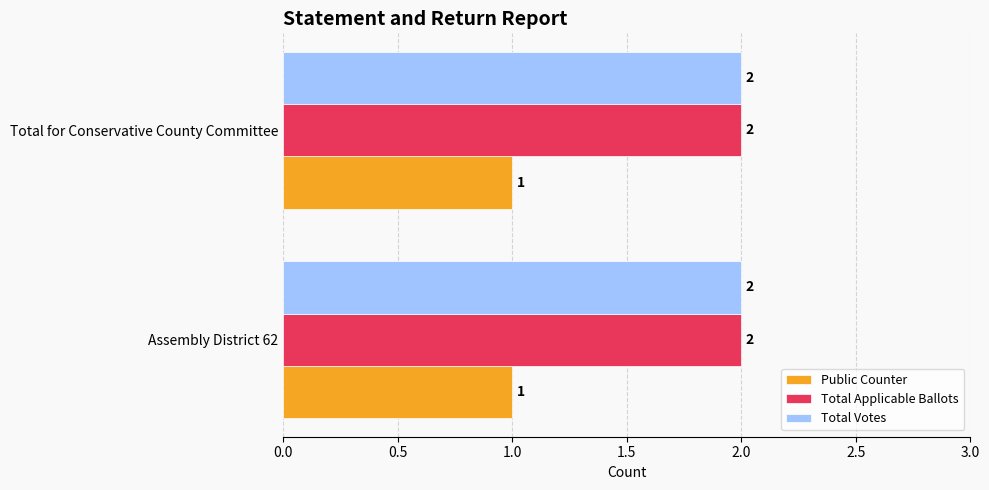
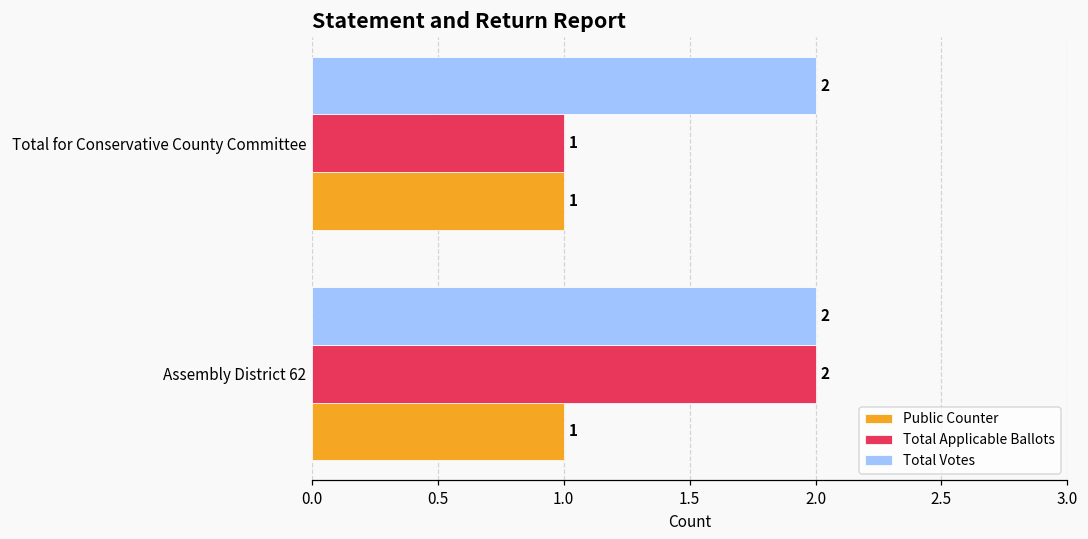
  {
    "Public Counter": {
      "Total for Conservative County Committee": 1,
      "Assembly District 62": 1
    },
    "Total Applicable Ballots": {
-     "Total for Conservative County Committee": 2,
+     "Total for Conservative County Committee": 1,
      "Assembly District 62": 2
    },
    "Total Votes": {
      "Total for Conservative County Committee": 2,
      "Assembly District 62": 2
    }
  }
